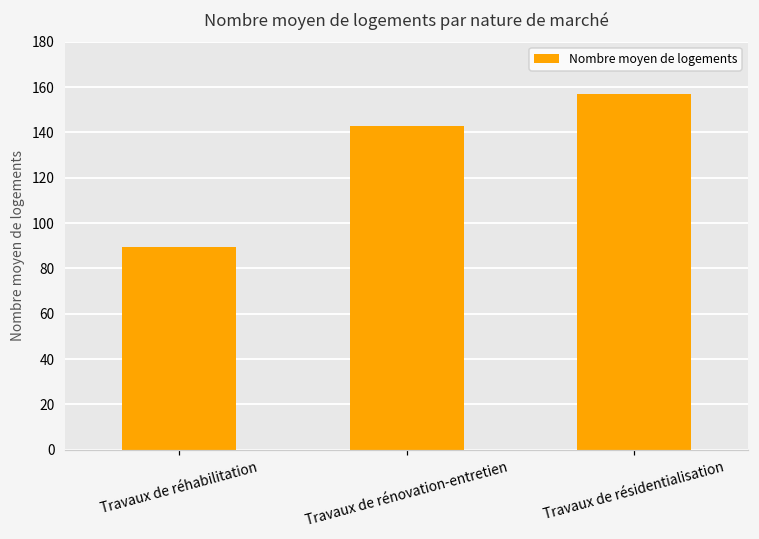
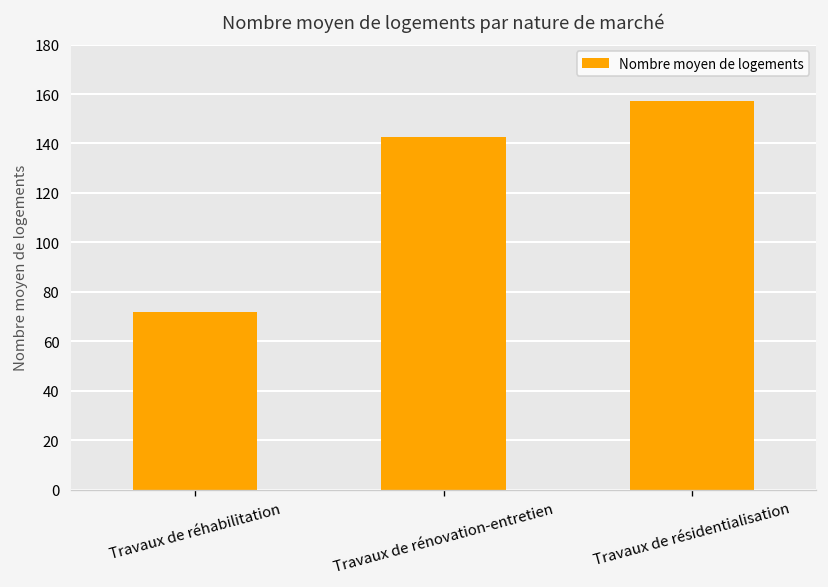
  {
-   "Travaux de réhabilitation": 89,
+   "Travaux de réhabilitation": 72,
    "Travaux de rénovation-entretien": 143,
    "Travaux de résidentialisation": 157
  }
